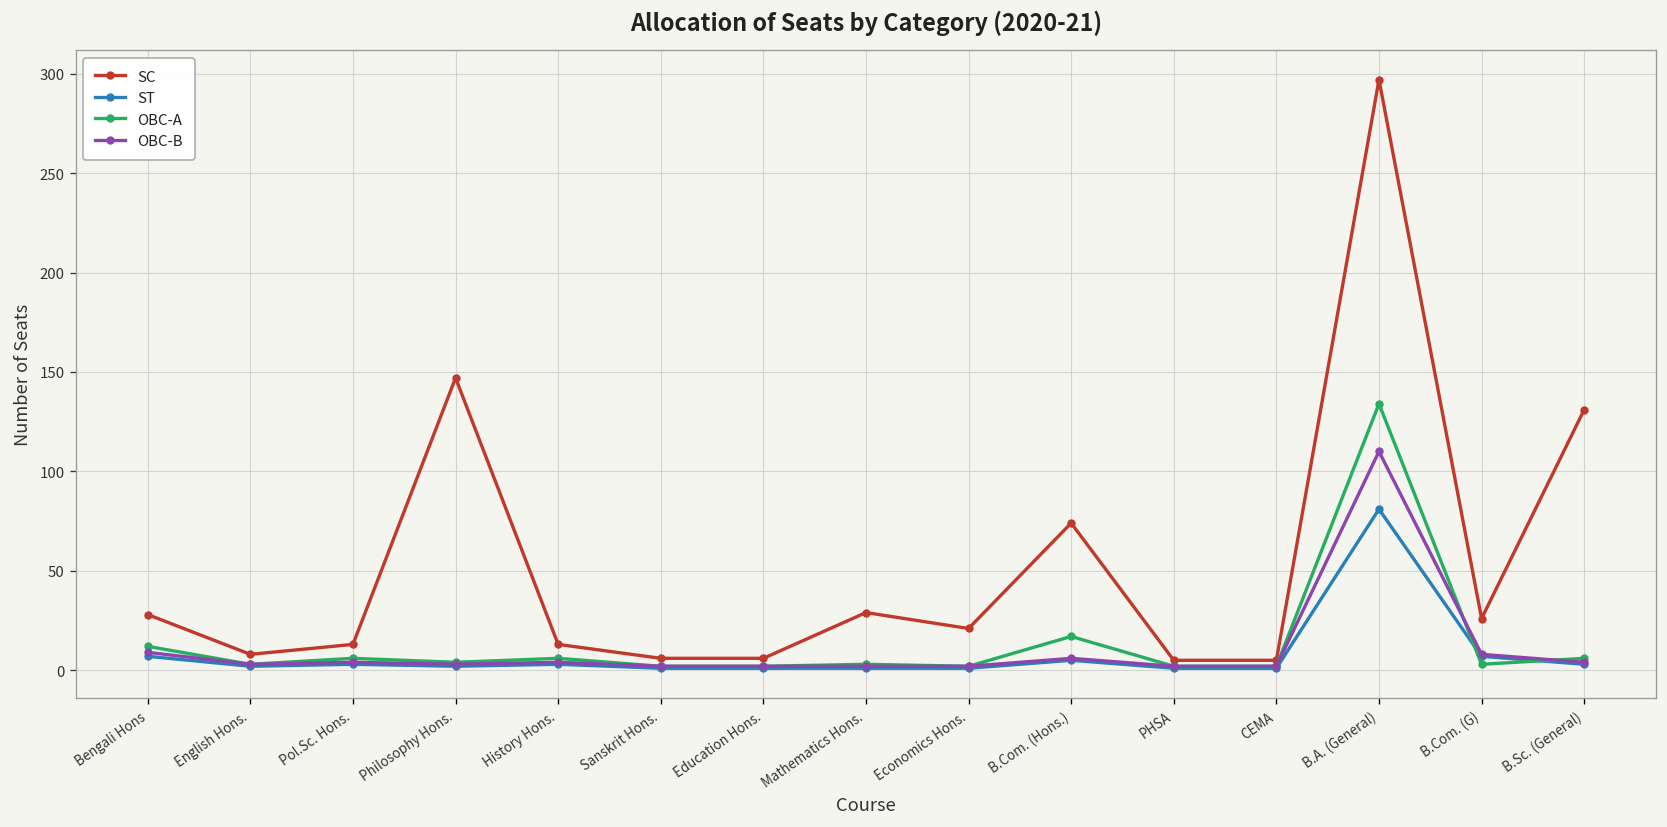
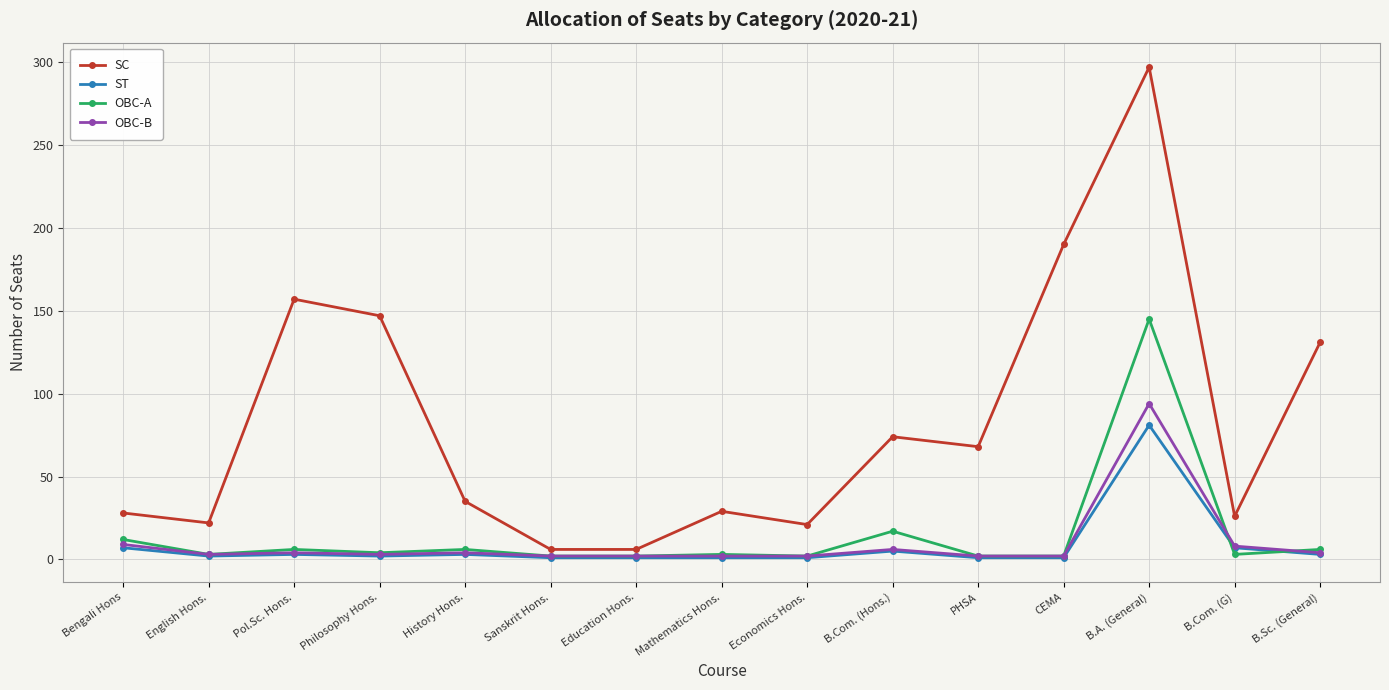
  {
    "SC": {
      "Bengali Hons": 28,
-     "English Hons.": 8,
-     "Pol.Sc. Hons.": 13,
+     "English Hons.": 22,
+     "Pol.Sc. Hons.": 157,
      "Philosophy Hons.": 147,
-     "History Hons.": 13,
+     "History Hons.": 35,
      "Sanskrit Hons.": 6,
      "Education Hons.": 6,
      "Mathematics Hons.": 29,
      "Economics Hons.": 21,
      "B.Com. (Hons.)": 74,
-     "PHSA": 5,
-     "CEMA": 5,
+     "PHSA": 68,
+     "CEMA": 190,
      "B.A. (General)": 297,
      "B.Com. (G)": 26,
      "B.Sc. (General)": 131
    },
    "ST": {
      "Bengali Hons": 7,
      "B.A. (General)": 81
    },
    "OBC-A": {
      "Bengali Hons": 12,
      "Pol.Sc. Hons.": 6,
      "History Hons.": 6,
      "B.Com. (Hons.)": 17,
-     "B.A. (General)": 134,
+     "B.A. (General)": 145,
      "B.Com. (G)": 3,
      "B.Sc. (General)": 6
    },
    "OBC-B": {
      "Bengali Hons": 9,
-     "B.A. (General)": 110
+     "B.A. (General)": 94
    }
  }
